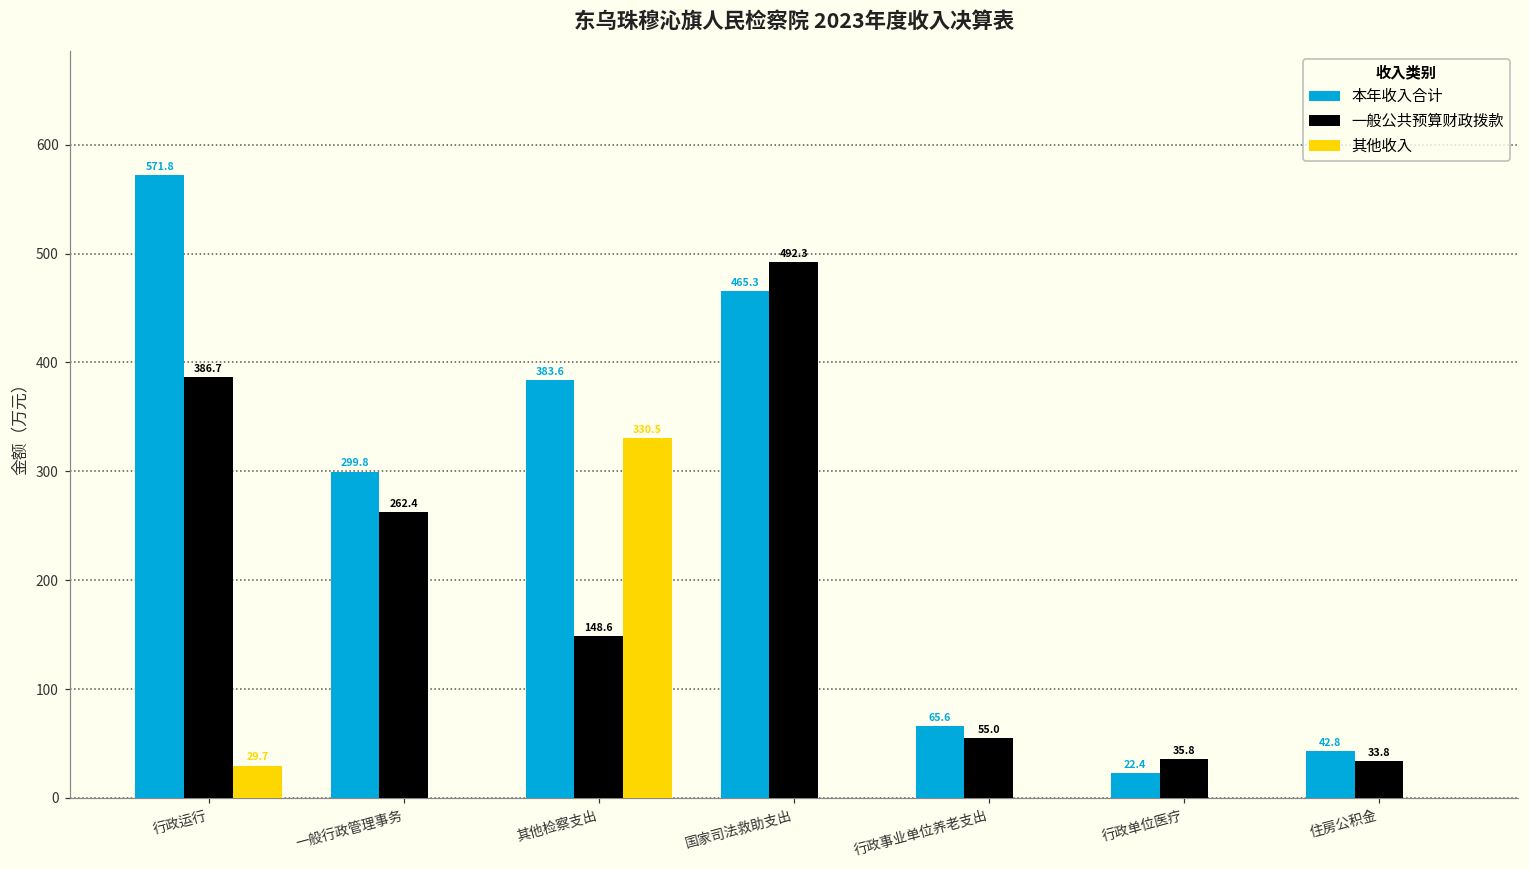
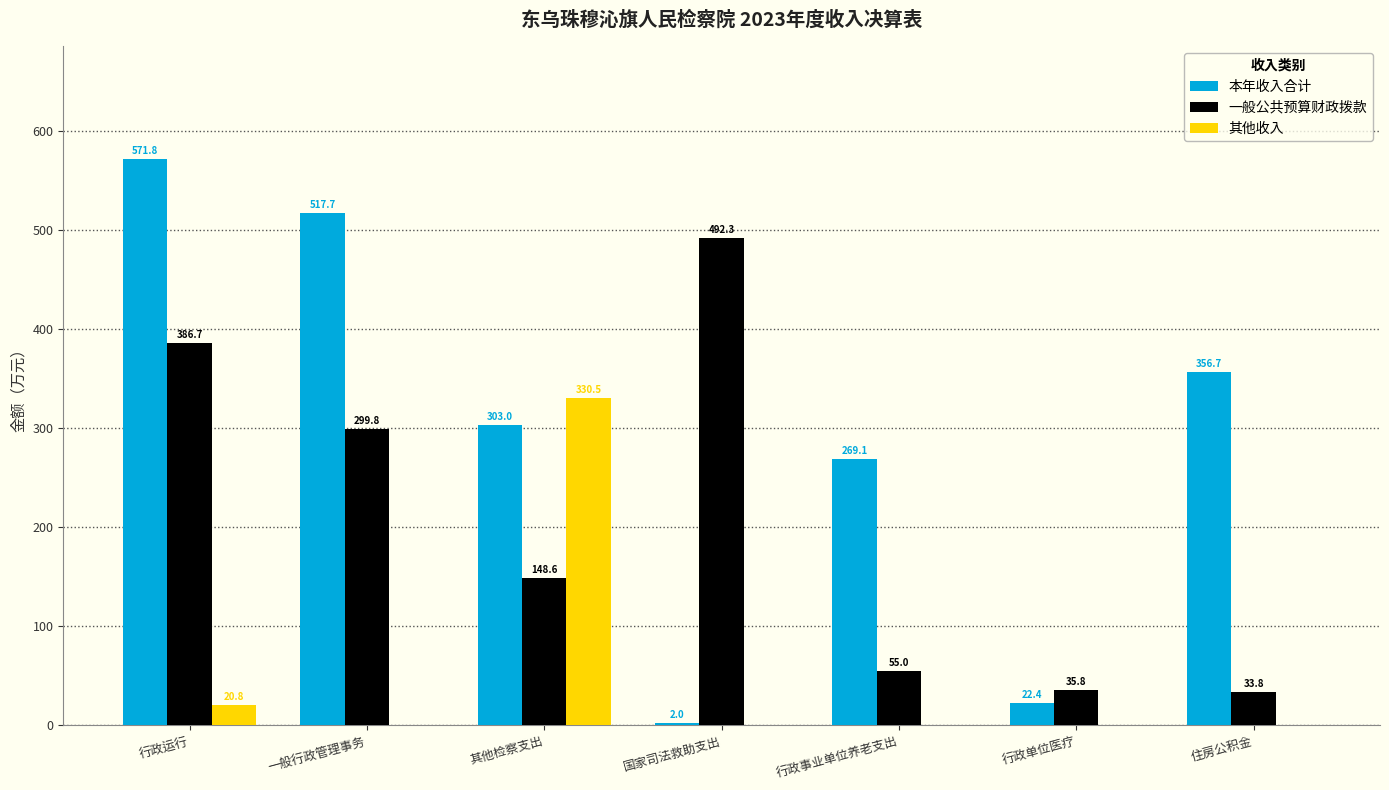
  {
    "本年收入合计": {
      "行政运行": 571.8,
-     "一般行政管理事务": 299.8,
-     "其他检察支出": 383.6,
-     "国家司法救助支出": 465.3,
-     "行政事业单位养老支出": 65.6,
+     "一般行政管理事务": 517.7,
+     "其他检察支出": 303.0,
+     "国家司法救助支出": 2.0,
+     "行政事业单位养老支出": 269.1,
      "行政单位医疗": 22.4,
-     "住房公积金": 42.8
+     "住房公积金": 356.7
    },
    "一般公共预算财政拨款": {
      "行政运行": 386.7,
-     "一般行政管理事务": 262.4,
+     "一般行政管理事务": 299.8,
      "其他检察支出": 148.6,
      "国家司法救助支出": 492.3,
      "行政事业单位养老支出": 55.0,
      "行政单位医疗": 35.8,
      "住房公积金": 33.8
    },
    "其他收入": {
-     "行政运行": 29.7,
+     "行政运行": 20.8,
      "其他检察支出": 330.5
    }
  }
